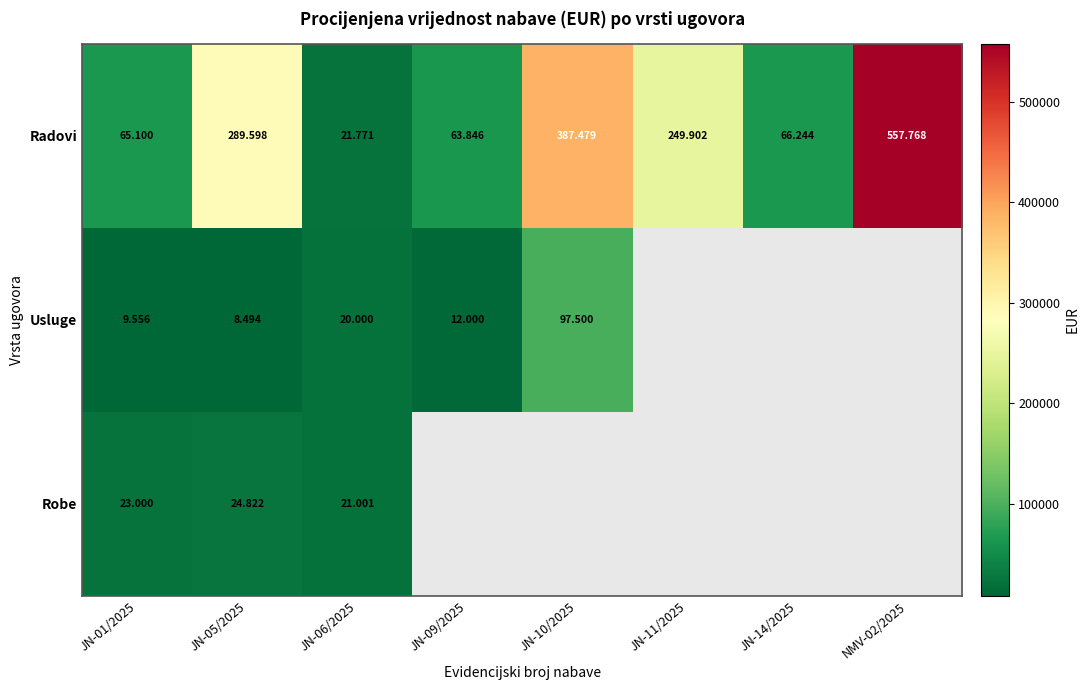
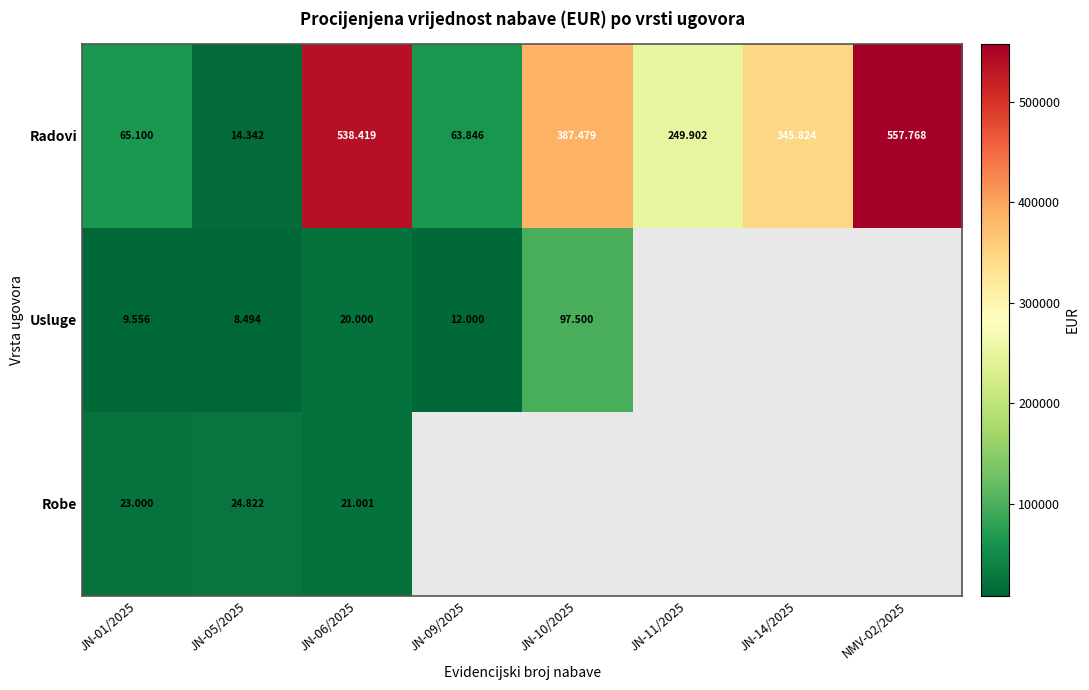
  {
    "Radovi": {
      "JN-01/2025": 65.100,
-     "JN-05/2025": 289.598,
-     "JN-06/2025": 21.771,
+     "JN-05/2025": 14.342,
+     "JN-06/2025": 538.419,
      "JN-09/2025": 63.846,
      "JN-10/2025": 387.479,
      "JN-11/2025": 249.902,
-     "JN-14/2025": 66.244,
+     "JN-14/2025": 345.824,
      "NMV-02/2025": 557.768
    },
    "Usluge": {
      "JN-01/2025": 9.556,
      "JN-05/2025": 8.494,
      "JN-06/2025": 20.000,
      "JN-09/2025": 12.000,
      "JN-10/2025": 97.500
    },
    "Robe": {
      "JN-01/2025": 23.000,
      "JN-05/2025": 24.822,
      "JN-06/2025": 21.001
    }
  }
